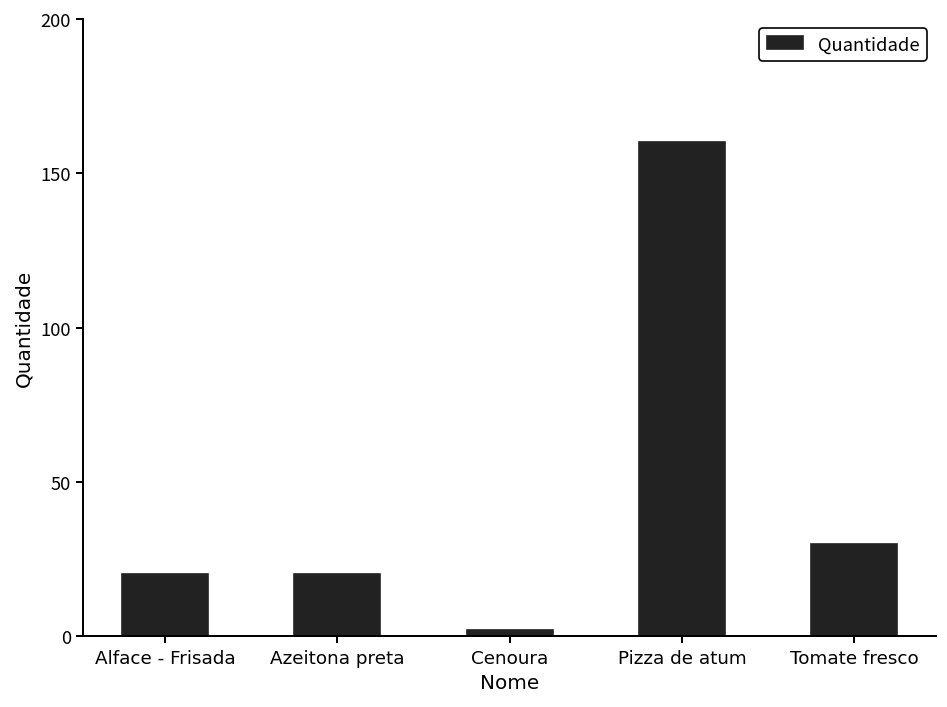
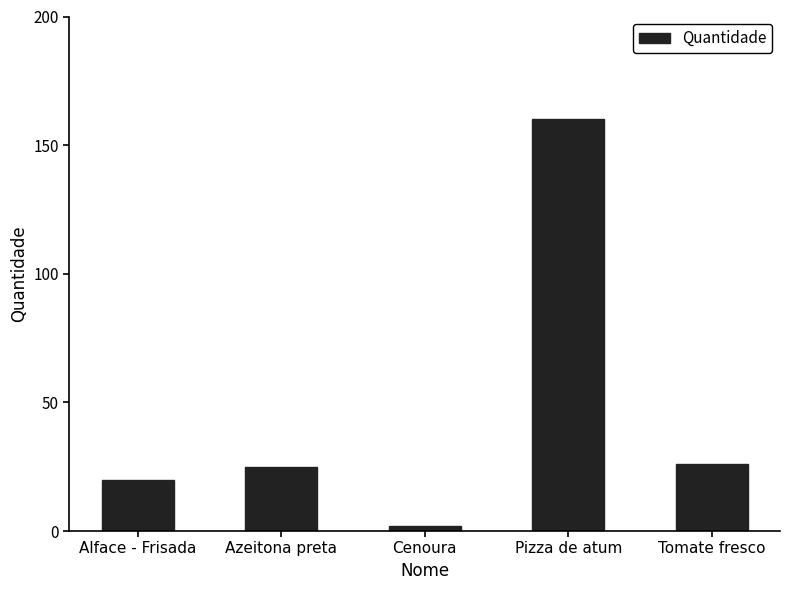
  {
    "Alface - Frisada": 20,
-   "Azeitona preta": 20,
+   "Azeitona preta": 25,
    "Cenoura": 2,
    "Pizza de atum": 160,
-   "Tomate fresco": 30
+   "Tomate fresco": 26
  }
